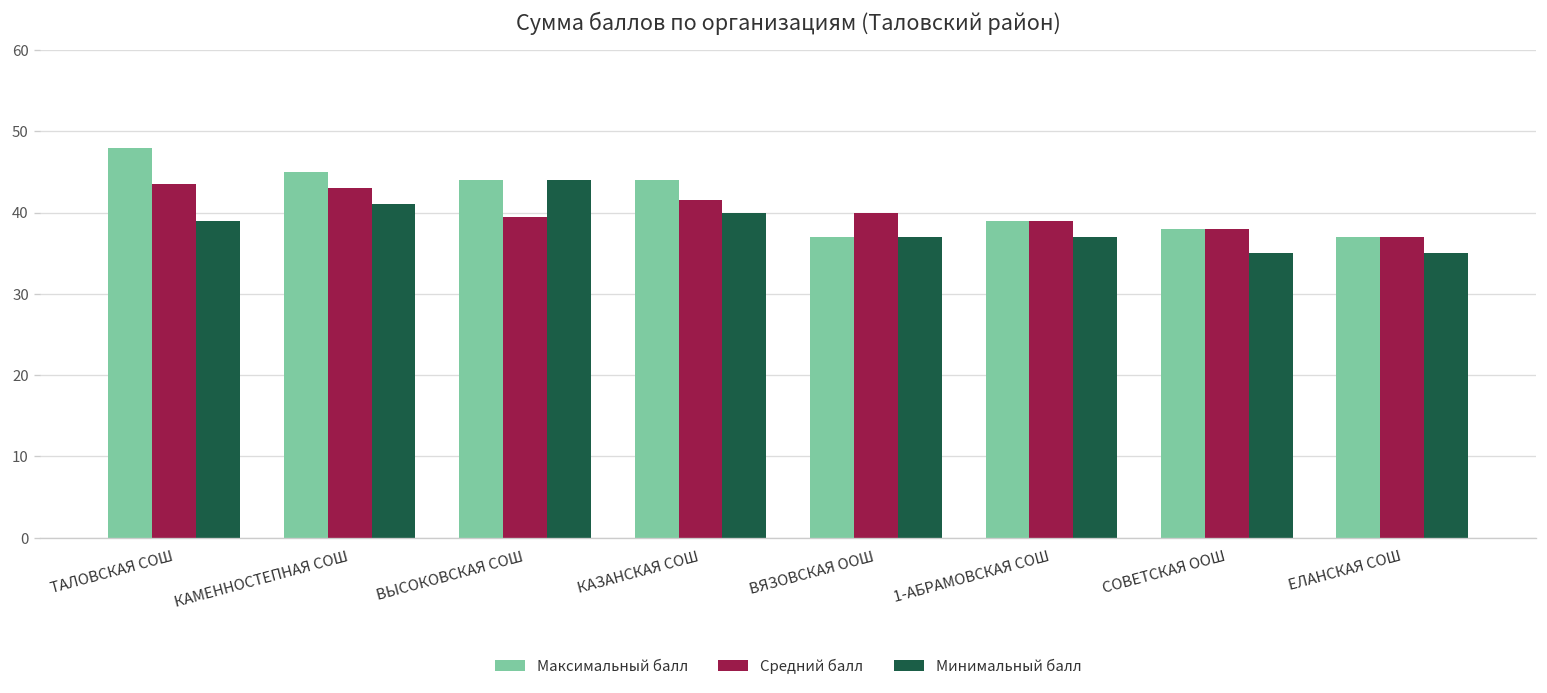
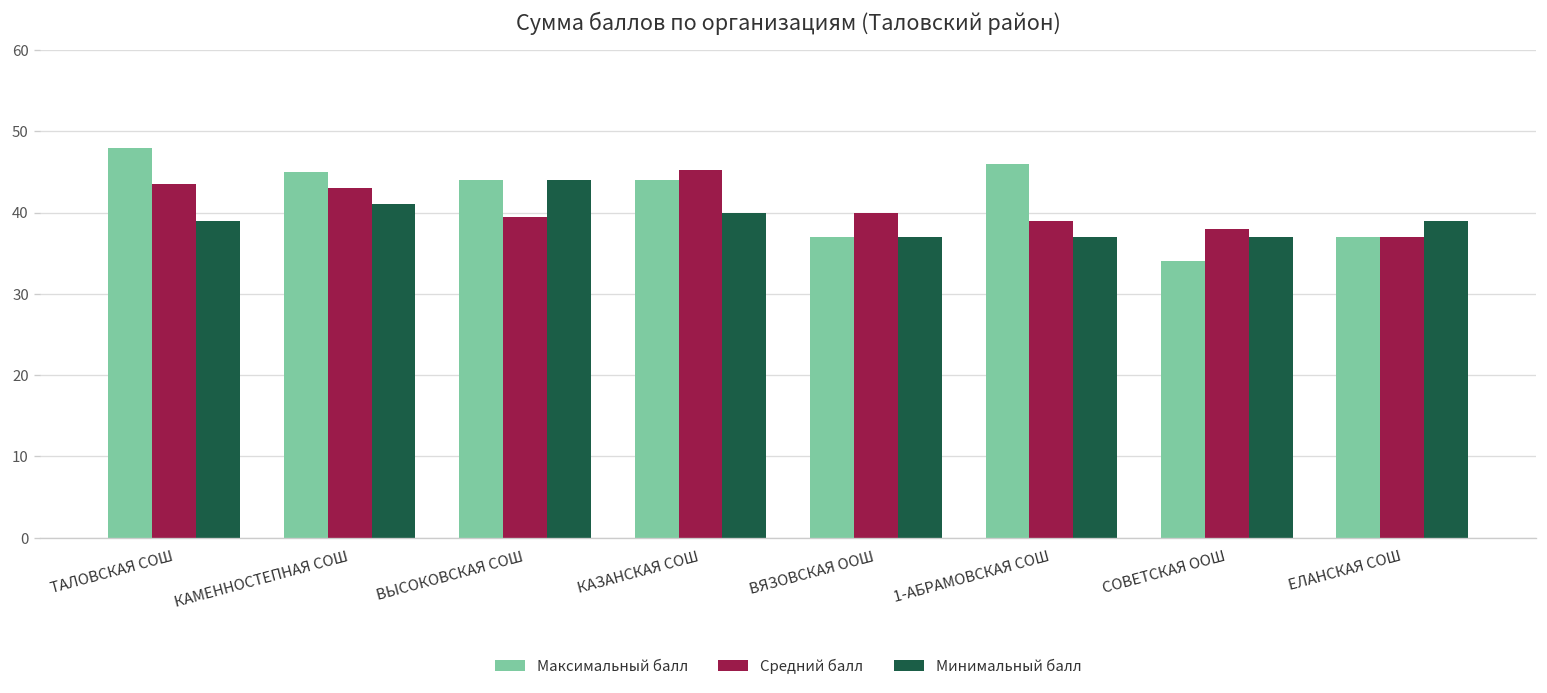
  {
    "Максимальный балл": {
      "ТАЛОВСКАЯ СОШ": 48,
      "КАМЕННОСТЕПНАЯ СОШ": 45,
      "ВЫСОКОВСКАЯ СОШ": 44,
      "КАЗАНСКАЯ СОШ": 44,
      "ВЯЗОВСКАЯ ООШ": 37,
-     "1-АБРАМОВСКАЯ СОШ": 39,
-     "СОВЕТСКАЯ ООШ": 38,
+     "1-АБРАМОВСКАЯ СОШ": 46,
+     "СОВЕТСКАЯ ООШ": 34,
      "ЕЛАНСКАЯ СОШ": 37
    },
    "Средний балл": {
      "ТАЛОВСКАЯ СОШ": 44,
      "КАМЕННОСТЕПНАЯ СОШ": 43,
      "ВЫСОКОВСКАЯ СОШ": 40,
-     "КАЗАНСКАЯ СОШ": 42,
+     "КАЗАНСКАЯ СОШ": 45,
      "ВЯЗОВСКАЯ ООШ": 40,
      "1-АБРАМОВСКАЯ СОШ": 39,
      "СОВЕТСКАЯ ООШ": 38,
      "ЕЛАНСКАЯ СОШ": 37
    },
    "Минимальный балл": {
      "ТАЛОВСКАЯ СОШ": 39,
      "КАМЕННОСТЕПНАЯ СОШ": 41,
      "ВЫСОКОВСКАЯ СОШ": 44,
      "КАЗАНСКАЯ СОШ": 40,
      "ВЯЗОВСКАЯ ООШ": 37,
      "1-АБРАМОВСКАЯ СОШ": 37,
-     "СОВЕТСКАЯ ООШ": 35,
-     "ЕЛАНСКАЯ СОШ": 35
+     "СОВЕТСКАЯ ООШ": 37,
+     "ЕЛАНСКАЯ СОШ": 39
    }
  }
